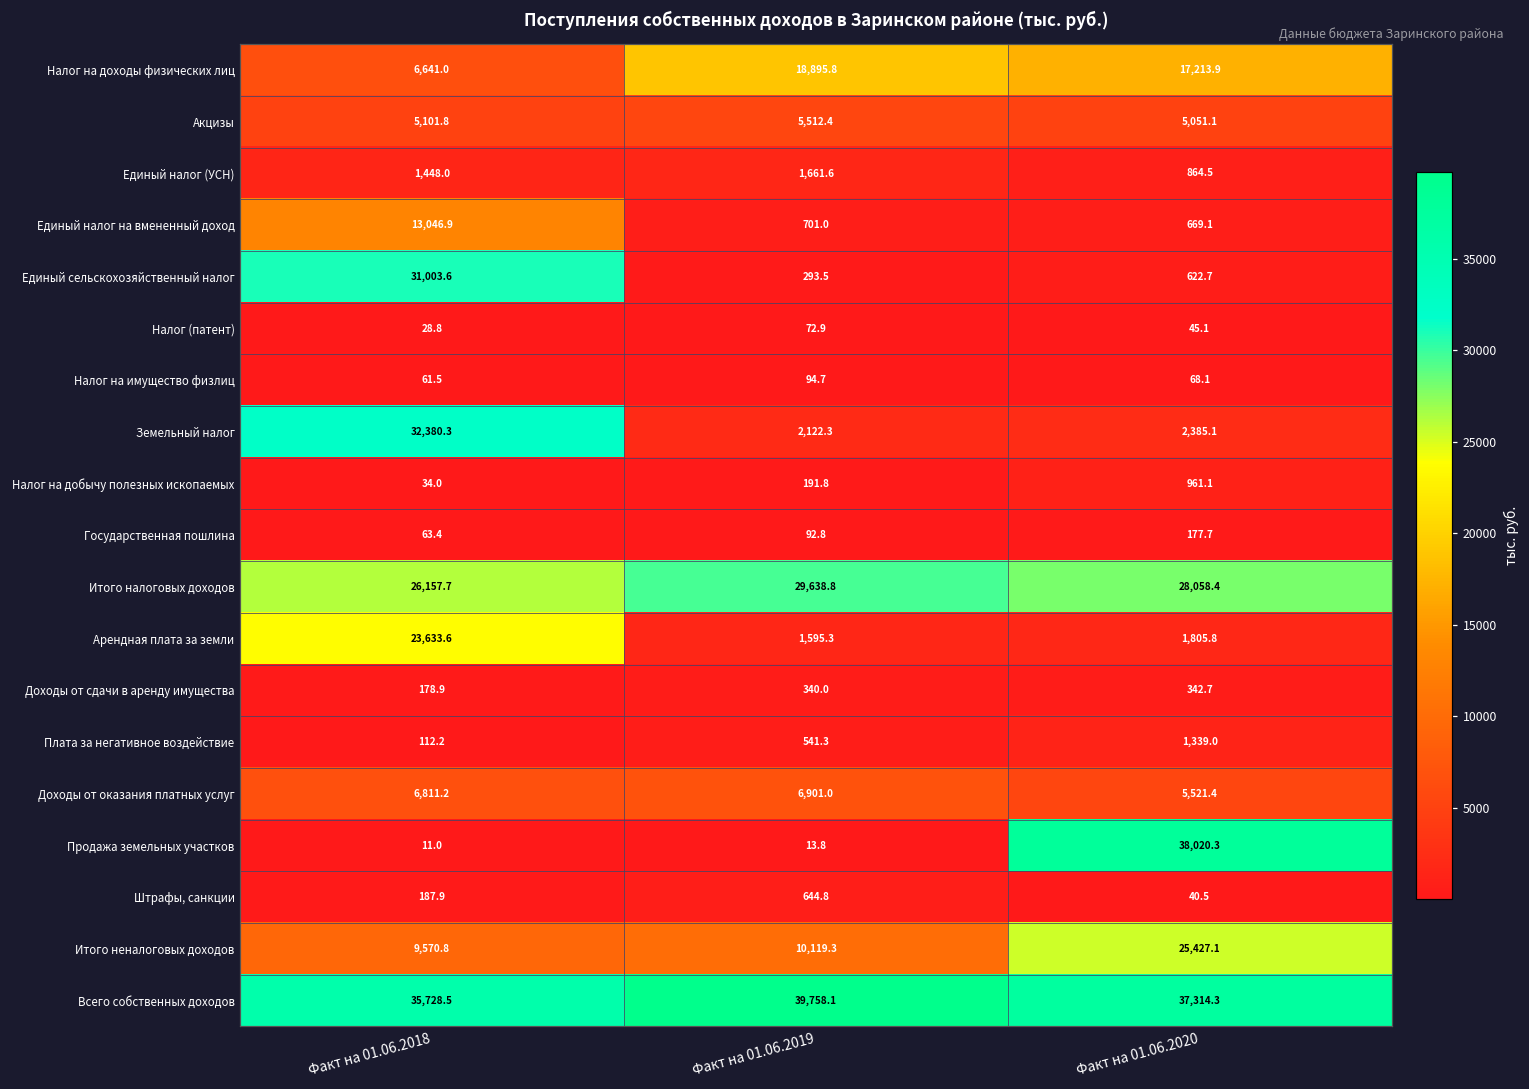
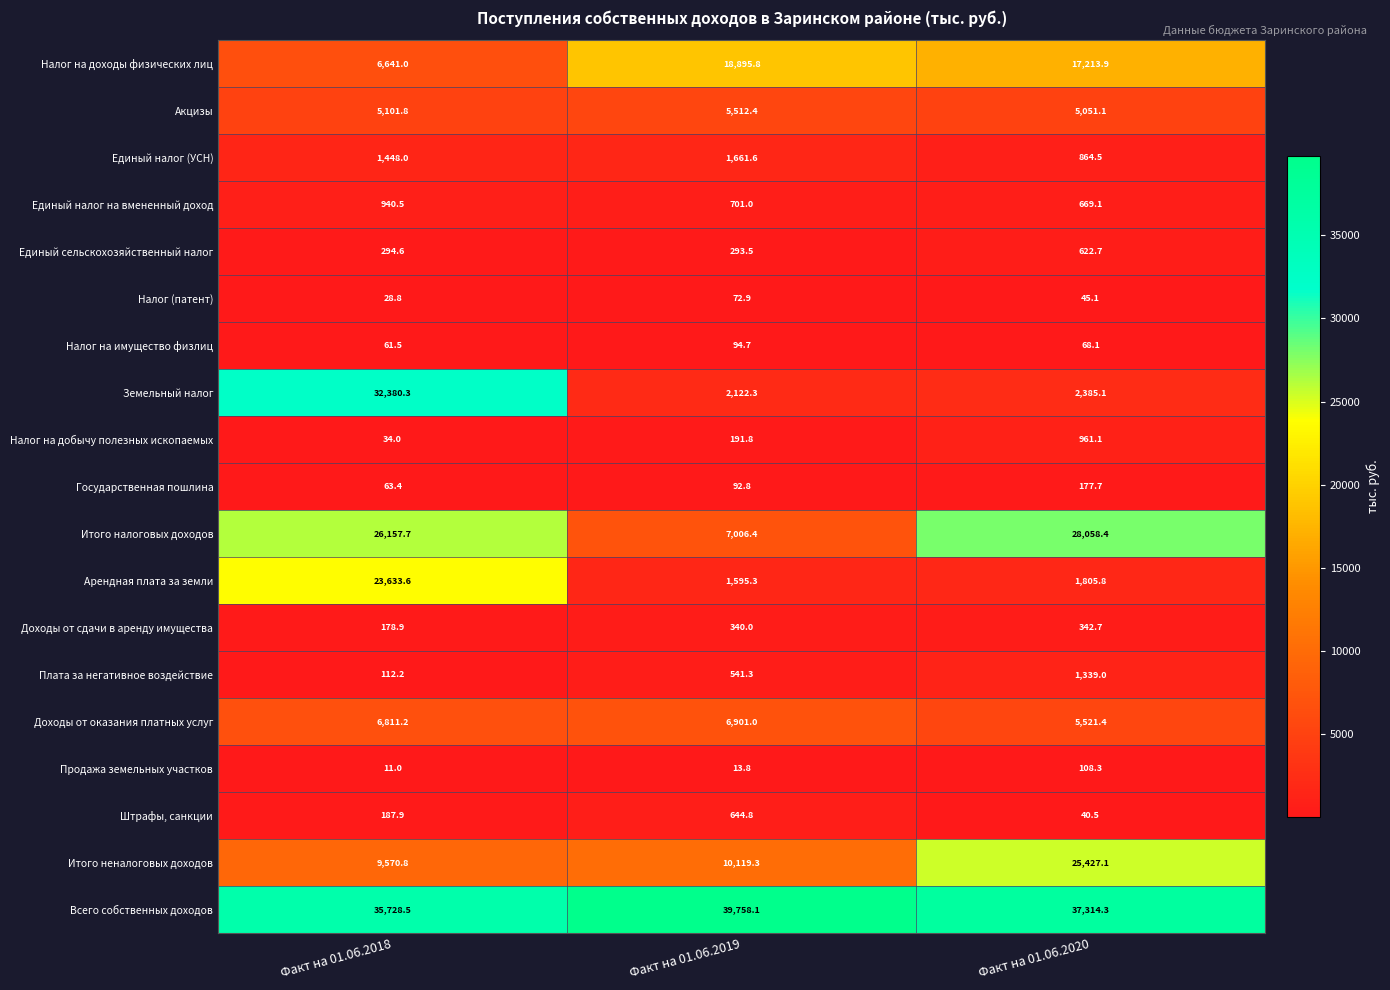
  {
    "Налог на доходы физических лиц": {
      "Факт на 01.06.2018": "6,641.0",
      "Факт на 01.06.2019": "18,895.8",
      "Факт на 01.06.2020": "17,213.9"
    },
    "Акцизы": {
      "Факт на 01.06.2018": "5,101.8",
      "Факт на 01.06.2019": "5,512.4",
      "Факт на 01.06.2020": "5,051.1"
    },
    "Единый налог (УСН)": {
      "Факт на 01.06.2018": "1,448.0",
      "Факт на 01.06.2019": "1,661.6",
      "Факт на 01.06.2020": "864.5"
    },
    "Единый налог на вмененный доход": {
-     "Факт на 01.06.2018": "13,046.9",
+     "Факт на 01.06.2018": "940.5",
      "Факт на 01.06.2019": "701.0",
      "Факт на 01.06.2020": "669.1"
    },
    "Единый сельскохозяйственный налог": {
-     "Факт на 01.06.2018": "31,003.6",
+     "Факт на 01.06.2018": "294.6",
      "Факт на 01.06.2019": "293.5",
      "Факт на 01.06.2020": "622.7"
    },
    "Налог (патент)": {
      "Факт на 01.06.2018": "28.8",
      "Факт на 01.06.2019": "72.9",
      "Факт на 01.06.2020": "45.1"
    },
    "Налог на имущество физлиц": {
      "Факт на 01.06.2018": "61.5",
      "Факт на 01.06.2019": "94.7",
      "Факт на 01.06.2020": "68.1"
    },
    "Земельный налог": {
      "Факт на 01.06.2018": "32,380.3",
      "Факт на 01.06.2019": "2,122.3",
      "Факт на 01.06.2020": "2,385.1"
    },
    "Налог на добычу полезных ископаемых": {
      "Факт на 01.06.2018": "34.0",
      "Факт на 01.06.2019": "191.8",
      "Факт на 01.06.2020": "961.1"
    },
    "Государственная пошлина": {
      "Факт на 01.06.2018": "63.4",
      "Факт на 01.06.2019": "92.8",
      "Факт на 01.06.2020": "177.7"
    },
    "Итого налоговых доходов": {
      "Факт на 01.06.2018": "26,157.7",
-     "Факт на 01.06.2019": "29,638.8",
+     "Факт на 01.06.2019": "7,006.4",
      "Факт на 01.06.2020": "28,058.4"
    },
    "Арендная плата за земли": {
      "Факт на 01.06.2018": "23,633.6",
      "Факт на 01.06.2019": "1,595.3",
      "Факт на 01.06.2020": "1,805.8"
    },
    "Доходы от сдачи в аренду имущества": {
      "Факт на 01.06.2018": "178.9",
      "Факт на 01.06.2019": "340.0",
      "Факт на 01.06.2020": "342.7"
    },
    "Плата за негативное воздействие": {
      "Факт на 01.06.2018": "112.2",
      "Факт на 01.06.2019": "541.3",
      "Факт на 01.06.2020": "1,339.0"
    },
    "Доходы от оказания платных услуг": {
      "Факт на 01.06.2018": "6,811.2",
      "Факт на 01.06.2019": "6,901.0",
      "Факт на 01.06.2020": "5,521.4"
    },
    "Продажа земельных участков": {
      "Факт на 01.06.2018": "11.0",
      "Факт на 01.06.2019": "13.8",
-     "Факт на 01.06.2020": "38,020.3"
+     "Факт на 01.06.2020": "108.3"
    },
    "Штрафы, санкции": {
      "Факт на 01.06.2018": "187.9",
      "Факт на 01.06.2019": "644.8",
      "Факт на 01.06.2020": "40.5"
    },
    "Итого неналоговых доходов": {
      "Факт на 01.06.2018": "9,570.8",
      "Факт на 01.06.2019": "10,119.3",
      "Факт на 01.06.2020": "25,427.1"
    },
    "Всего собственных доходов": {
      "Факт на 01.06.2018": "35,728.5",
      "Факт на 01.06.2019": "39,758.1",
      "Факт на 01.06.2020": "37,314.3"
    }
  }
